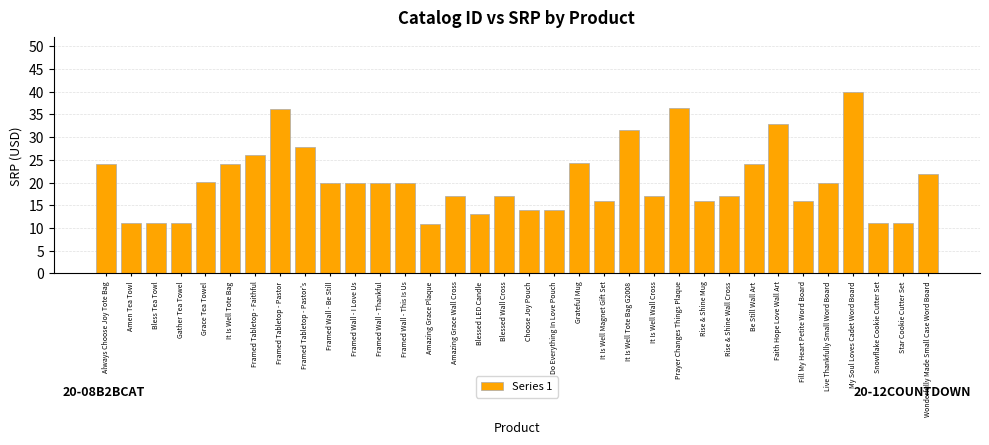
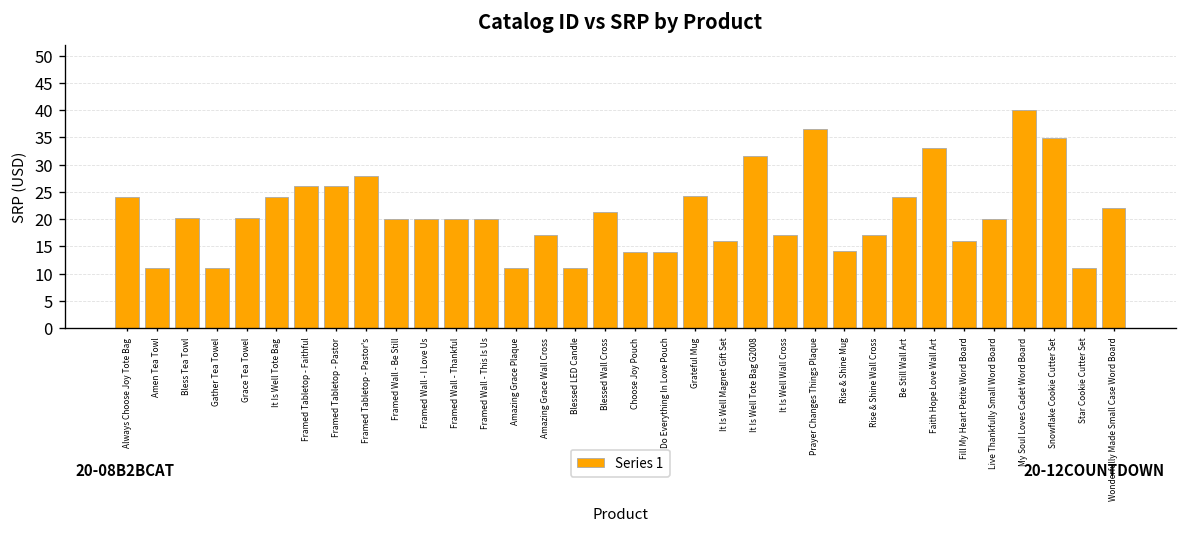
  {
    "Always Choose Joy Tote Bag": 24,
    "Amen Tea Towl": 11,
-   "Bless Tea Towl": 11,
+   "Bless Tea Towl": 20,
    "Gather Tea Towel": 11,
    "Grace Tea Towel": 20,
    "It Is Well Tote Bag": 24,
    "Framed Tabletop - Faithful": 26,
-   "Framed Tabletop - Pastor": 36,
+   "Framed Tabletop - Pastor": 26,
    "Framed Tabletop - Pastor's": 28,
    "Framed Wall - Be Still": 20,
    "Framed Wall - I Love Us": 20,
    "Framed Wall - Thankful": 20,
    "Framed Wall - This Is Us": 20,
    "Amazing Grace Plaque": 11,
    "Amazing Grace Wall Cross": 17,
-   "Blessed LED Candle": 13,
-   "Blessed Wall Cross": 17,
+   "Blessed LED Candle": 11,
+   "Blessed Wall Cross": 21,
    "Choose Joy Pouch": 14,
    "Do Everything In Love Pouch": 14,
    "Grateful Mug": 24,
    "It Is Well Magnet Gift Set": 16,
    "It Is Well Tote Bag G2008": 32,
    "It Is Well Wall Cross": 17,
    "Prayer Changes Things Plaque": 37,
-   "Rise & Shine Mug": 16,
+   "Rise & Shine Mug": 14,
    "Rise & Shine Wall Cross": 17,
    "Be Still Wall Art": 24,
    "Faith Hope Love Wall Art": 33,
    "Fill My Heart Petite Word Board": 16,
    "Live Thankfully Small Word Board": 20,
    "My Soul Loves Cadet Word Board": 40,
-   "Snowflake Cookie Cutter Set": 11,
+   "Snowflake Cookie Cutter Set": 35,
    "Star Cookie Cutter Set": 11,
    "Wonderfully Made Small Case Word Board": 22
  }
